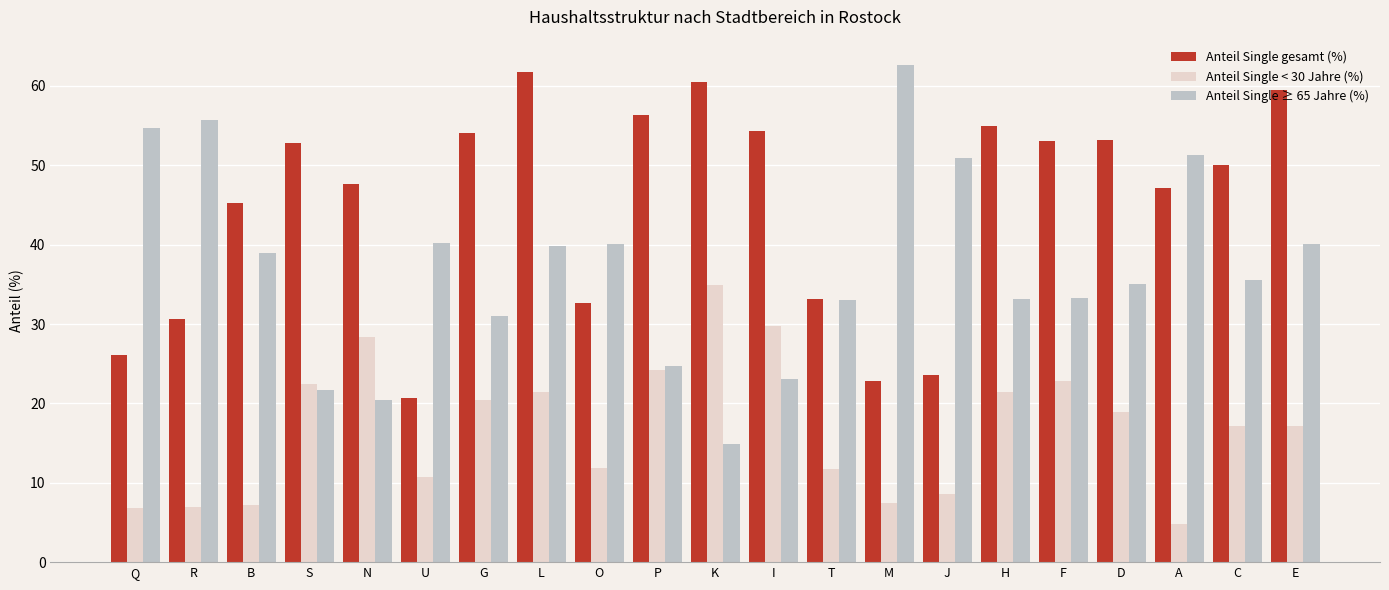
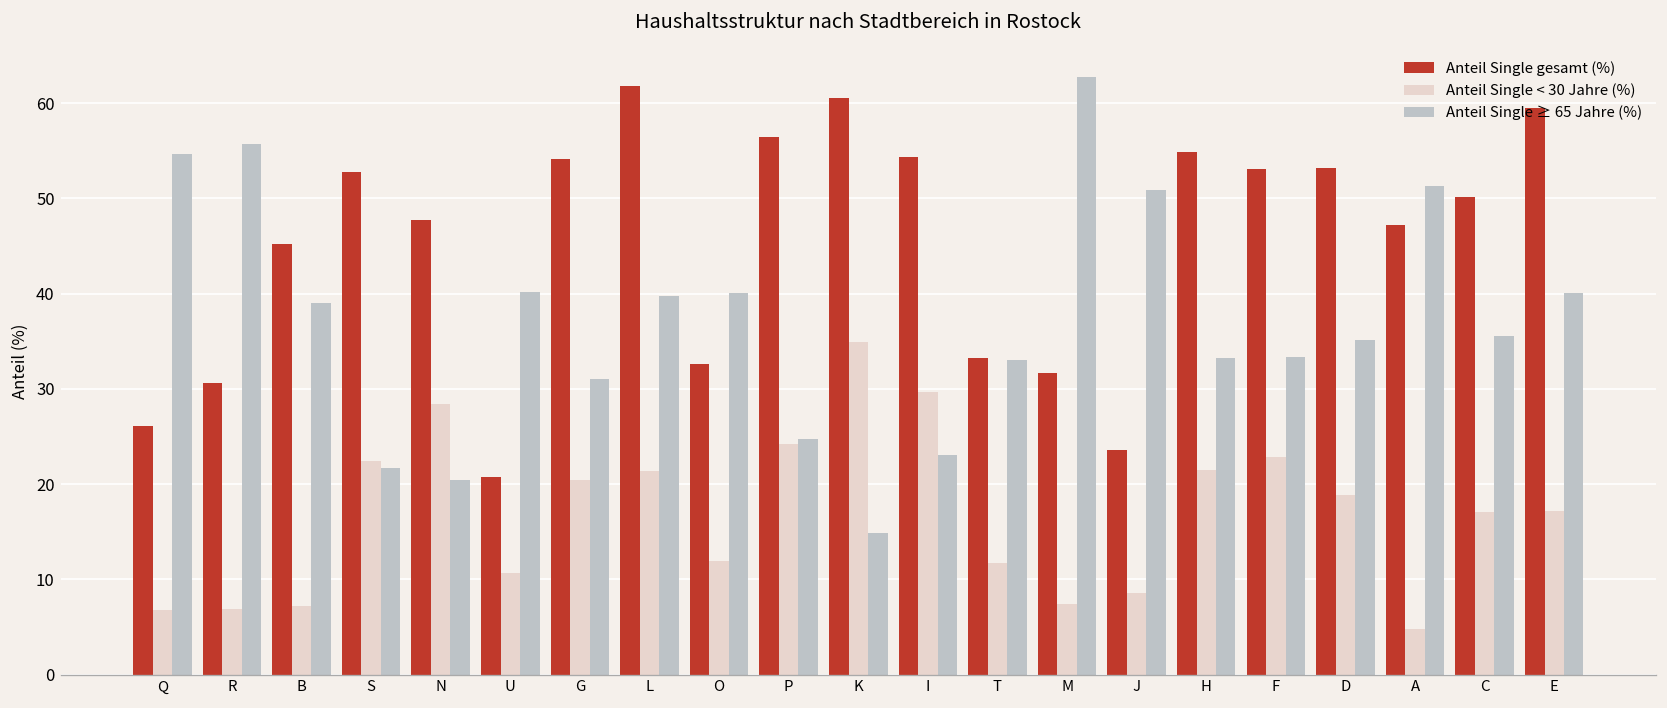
  {
    "Anteil Single gesamt (%)": {
      "Q": 26,
      "R": 31,
      "B": 45,
      "S": 53,
      "N": 48,
      "U": 21,
      "G": 54,
      "L": 62,
      "O": 33,
      "P": 56,
      "K": 61,
      "I": 54,
      "T": 33,
-     "M": 23,
+     "M": 32,
      "J": 24,
      "H": 55,
      "F": 53,
      "D": 53,
      "A": 47,
      "C": 50,
      "E": 60
    }
  }
